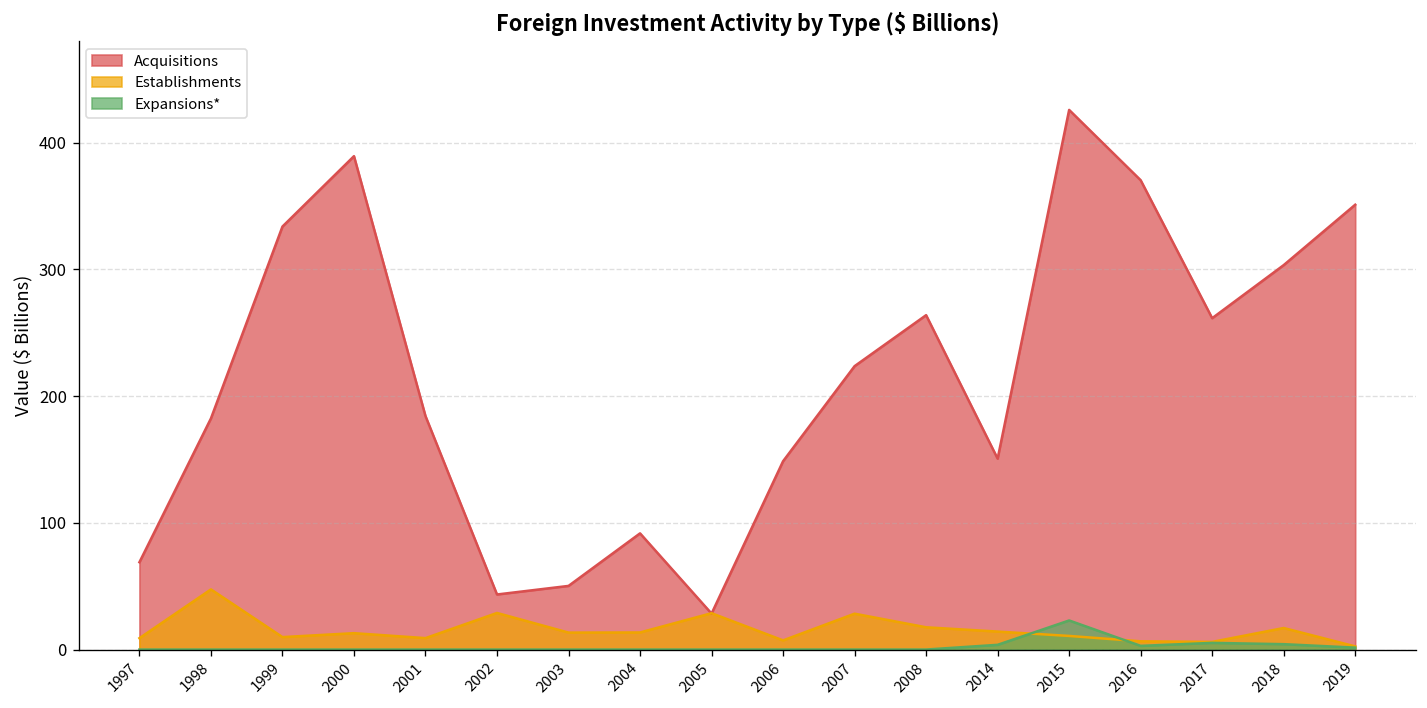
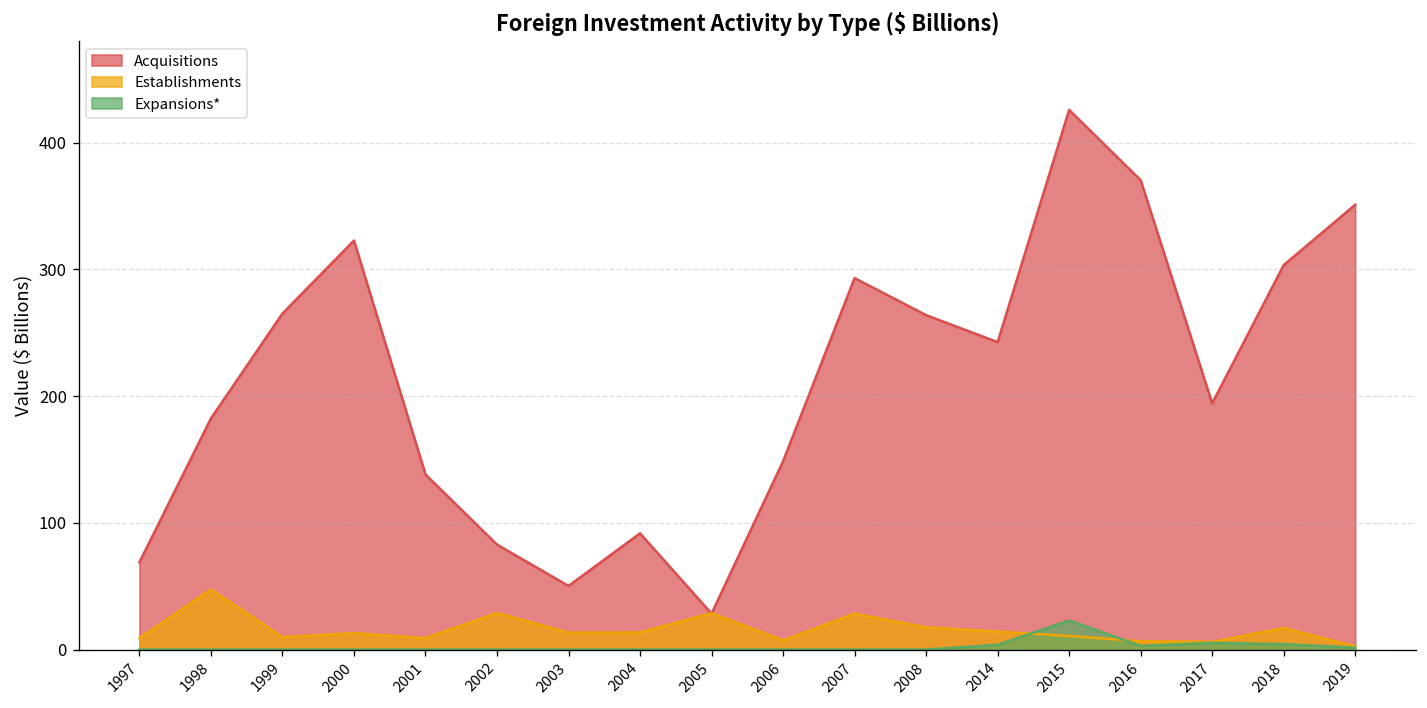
  {
    "Acquisitions": {
      "1997": 69,
      "1998": 182,
-     "1999": 334,
-     "2000": 389,
-     "2001": 184,
-     "2002": 43,
+     "1999": 265,
+     "2000": 323,
+     "2001": 138,
+     "2002": 83,
      "2003": 50,
      "2004": 92,
      "2006": 149,
-     "2007": 224,
+     "2007": 293,
      "2008": 264,
-     "2014": 151,
+     "2014": 243,
      "2015": 426,
      "2016": 370,
-     "2017": 261,
+     "2017": 194,
      "2018": 303,
      "2019": 351
    },
    "Establishments": {
      "1997": 9,
      "1998": 47,
      "1999": 10,
      "2000": 13,
      "2001": 9,
      "2002": 29,
      "2003": 13,
      "2004": 13,
      "2006": 7,
      "2007": 28,
      "2008": 18,
      "2014": 14,
      "2015": 11,
      "2016": 7,
      "2018": 17
    },
    "Expansions*": {
      "1997": 0,
      "1998": 0,
      "1999": 0,
      "2000": 0,
      "2001": 0,
      "2002": 0,
      "2003": 0,
      "2004": 0,
      "2005": 0,
      "2006": 0,
      "2007": 0,
      "2008": 0,
      "2014": 4,
      "2015": 23,
      "2016": 3,
      "2018": 4
    }
  }
